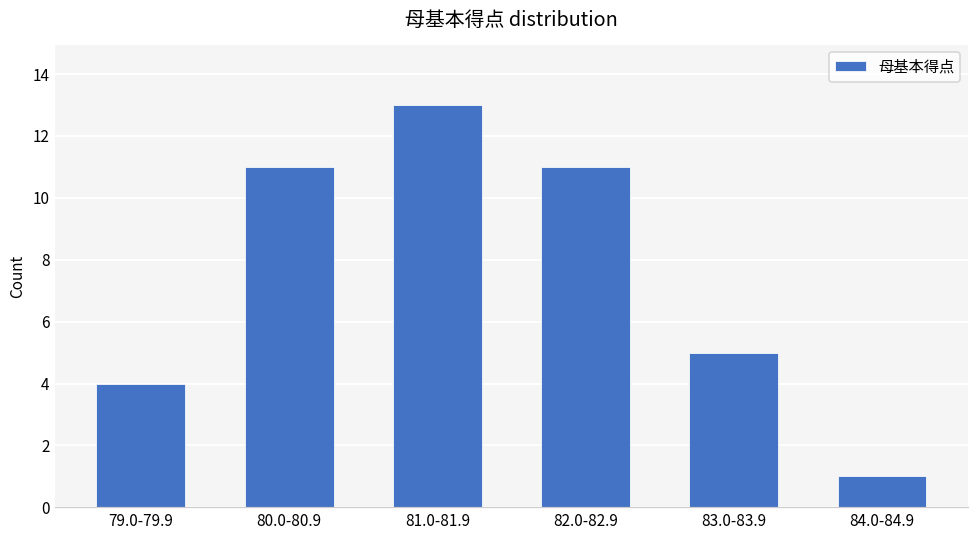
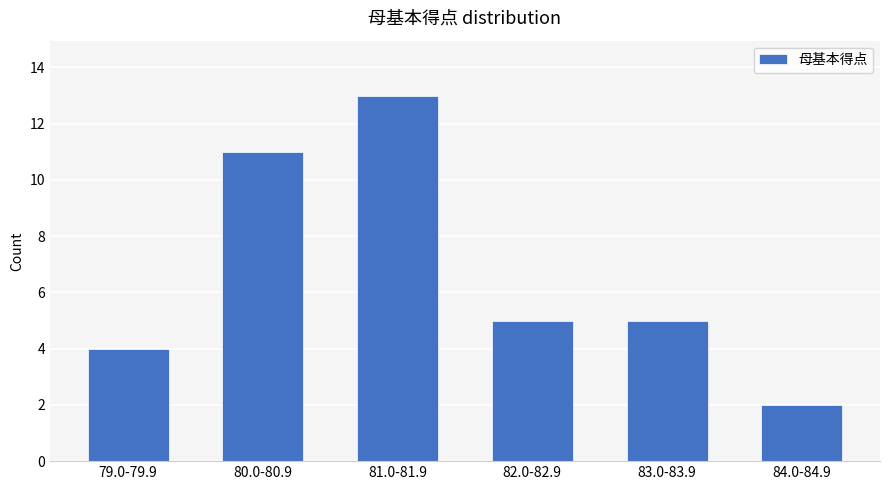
  {
    "79.0-79.9": 4,
    "80.0-80.9": 11,
    "81.0-81.9": 13,
-   "82.0-82.9": 11,
+   "82.0-82.9": 5,
    "83.0-83.9": 5,
-   "84.0-84.9": 1
+   "84.0-84.9": 2
  }
